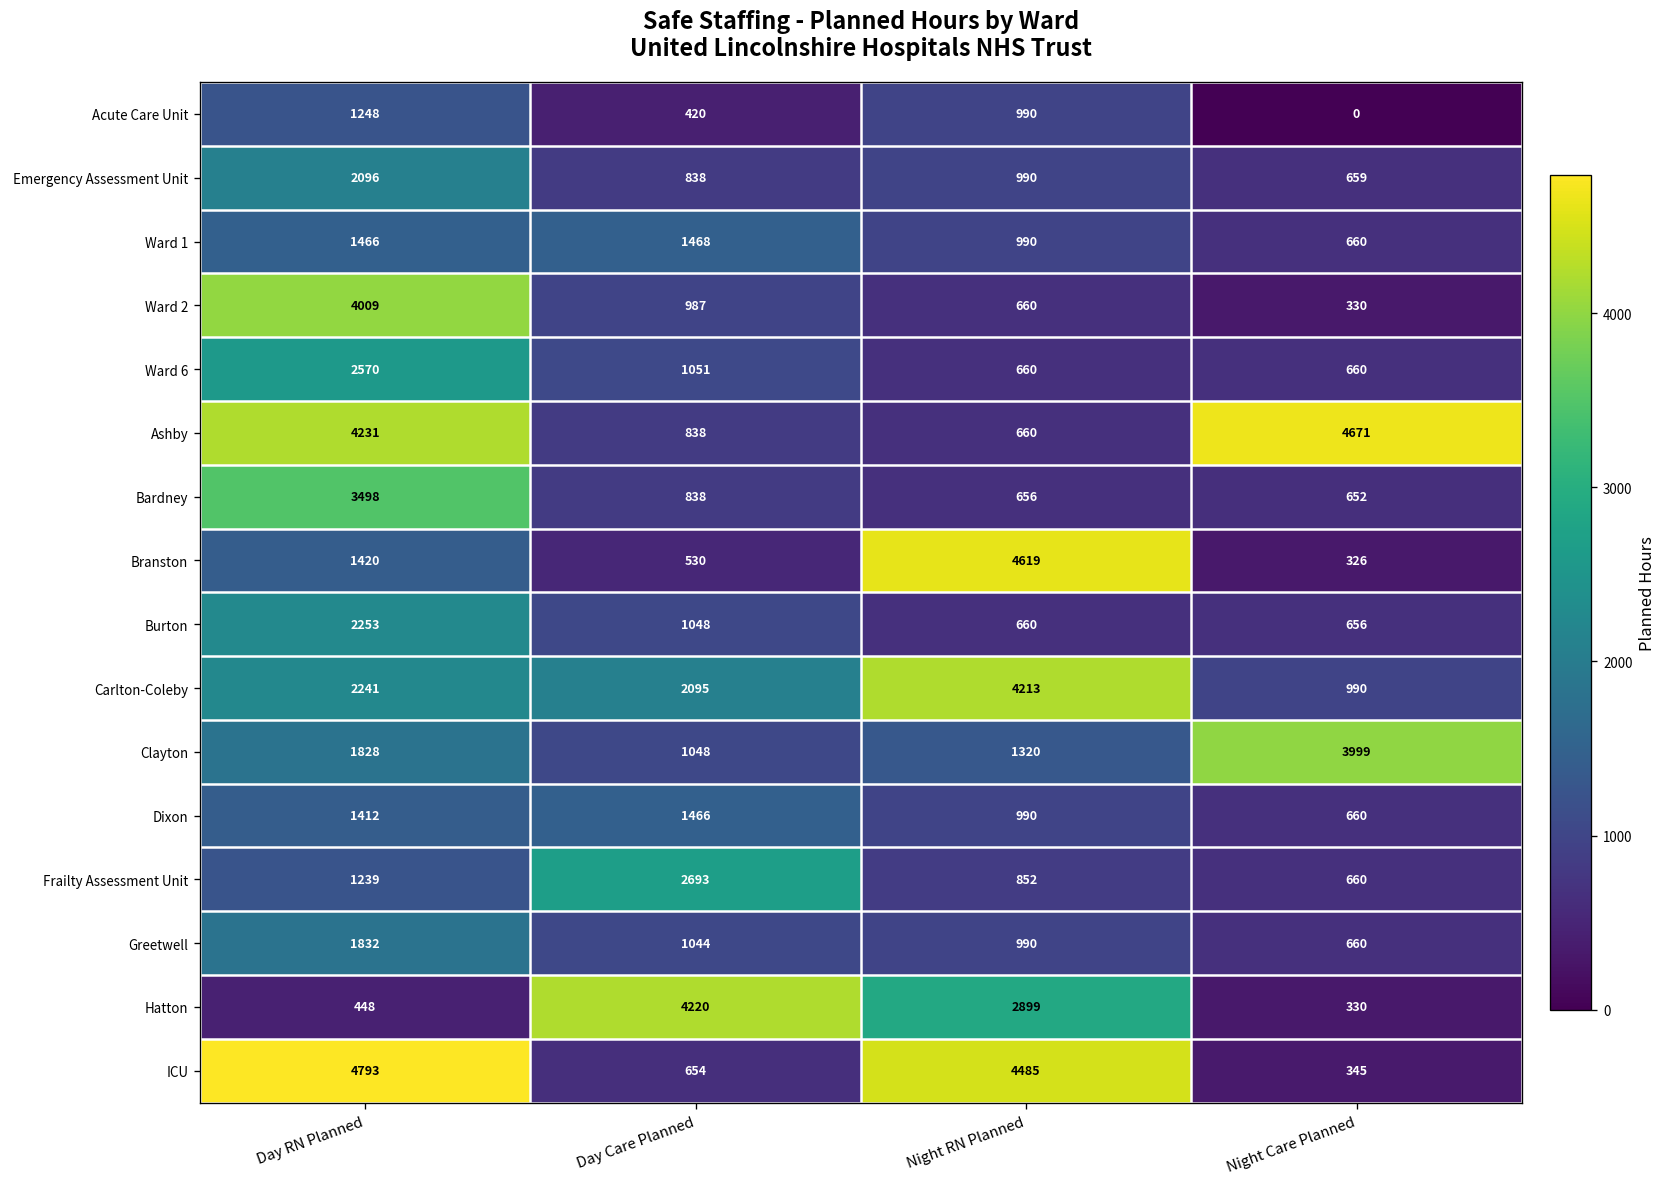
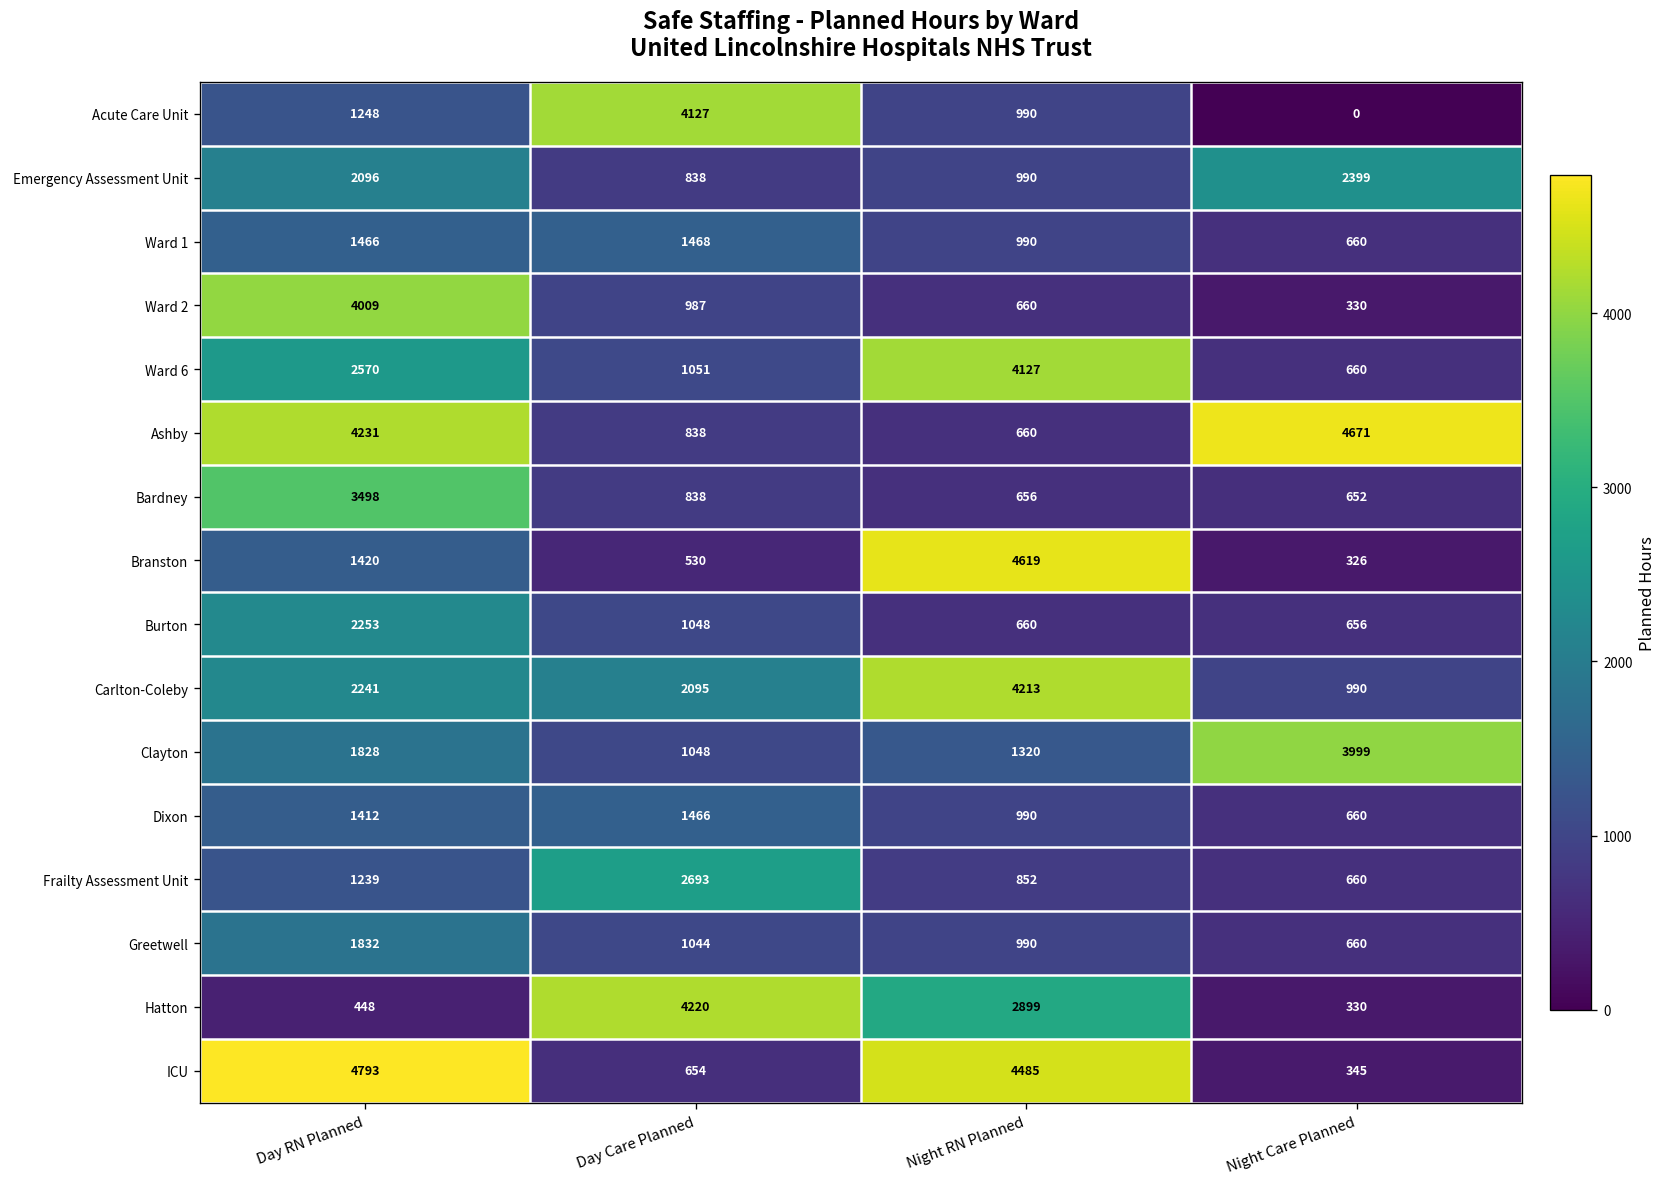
  {
    "Acute Care Unit": {
      "Day RN Planned": 1248,
-     "Day Care Planned": 420,
+     "Day Care Planned": 4127,
      "Night RN Planned": 990,
      "Night Care Planned": 0
    },
    "Emergency Assessment Unit": {
      "Day RN Planned": 2096,
      "Day Care Planned": 838,
      "Night RN Planned": 990,
-     "Night Care Planned": 659
+     "Night Care Planned": 2399
    },
    "Ward 1": {
      "Day RN Planned": 1466,
      "Day Care Planned": 1468,
      "Night RN Planned": 990,
      "Night Care Planned": 660
    },
    "Ward 2": {
      "Day RN Planned": 4009,
      "Day Care Planned": 987,
      "Night RN Planned": 660,
      "Night Care Planned": 330
    },
    "Ward 6": {
      "Day RN Planned": 2570,
      "Day Care Planned": 1051,
-     "Night RN Planned": 660,
+     "Night RN Planned": 4127,
      "Night Care Planned": 660
    },
    "Ashby": {
      "Day RN Planned": 4231,
      "Day Care Planned": 838,
      "Night RN Planned": 660,
      "Night Care Planned": 4671
    },
    "Bardney": {
      "Day RN Planned": 3498,
      "Day Care Planned": 838,
      "Night RN Planned": 656,
      "Night Care Planned": 652
    },
    "Branston": {
      "Day RN Planned": 1420,
      "Day Care Planned": 530,
      "Night RN Planned": 4619,
      "Night Care Planned": 326
    },
    "Burton": {
      "Day RN Planned": 2253,
      "Day Care Planned": 1048,
      "Night RN Planned": 660,
      "Night Care Planned": 656
    },
    "Carlton-Coleby": {
      "Day RN Planned": 2241,
      "Day Care Planned": 2095,
      "Night RN Planned": 4213,
      "Night Care Planned": 990
    },
    "Clayton": {
      "Day RN Planned": 1828,
      "Day Care Planned": 1048,
      "Night RN Planned": 1320,
      "Night Care Planned": 3999
    },
    "Dixon": {
      "Day RN Planned": 1412,
      "Day Care Planned": 1466,
      "Night RN Planned": 990,
      "Night Care Planned": 660
    },
    "Frailty Assessment Unit": {
      "Day RN Planned": 1239,
      "Day Care Planned": 2693,
      "Night RN Planned": 852,
      "Night Care Planned": 660
    },
    "Greetwell": {
      "Day RN Planned": 1832,
      "Day Care Planned": 1044,
      "Night RN Planned": 990,
      "Night Care Planned": 660
    },
    "Hatton": {
      "Day RN Planned": 448,
      "Day Care Planned": 4220,
      "Night RN Planned": 2899,
      "Night Care Planned": 330
    },
    "ICU": {
      "Day RN Planned": 4793,
      "Day Care Planned": 654,
      "Night RN Planned": 4485,
      "Night Care Planned": 345
    }
  }
